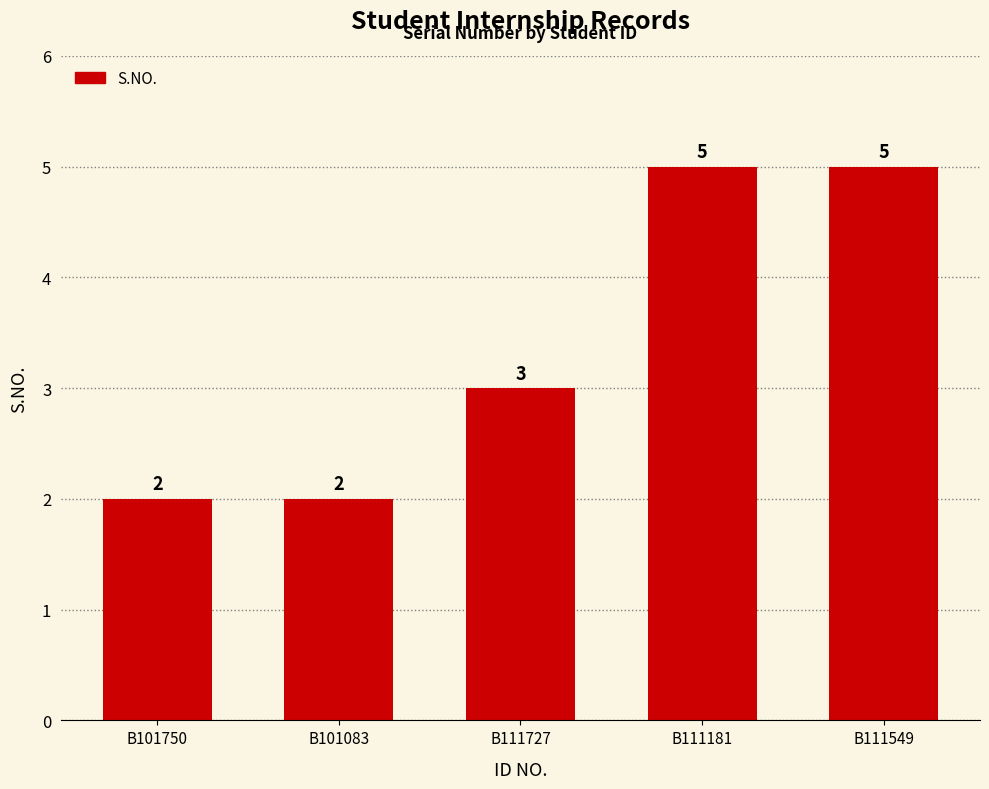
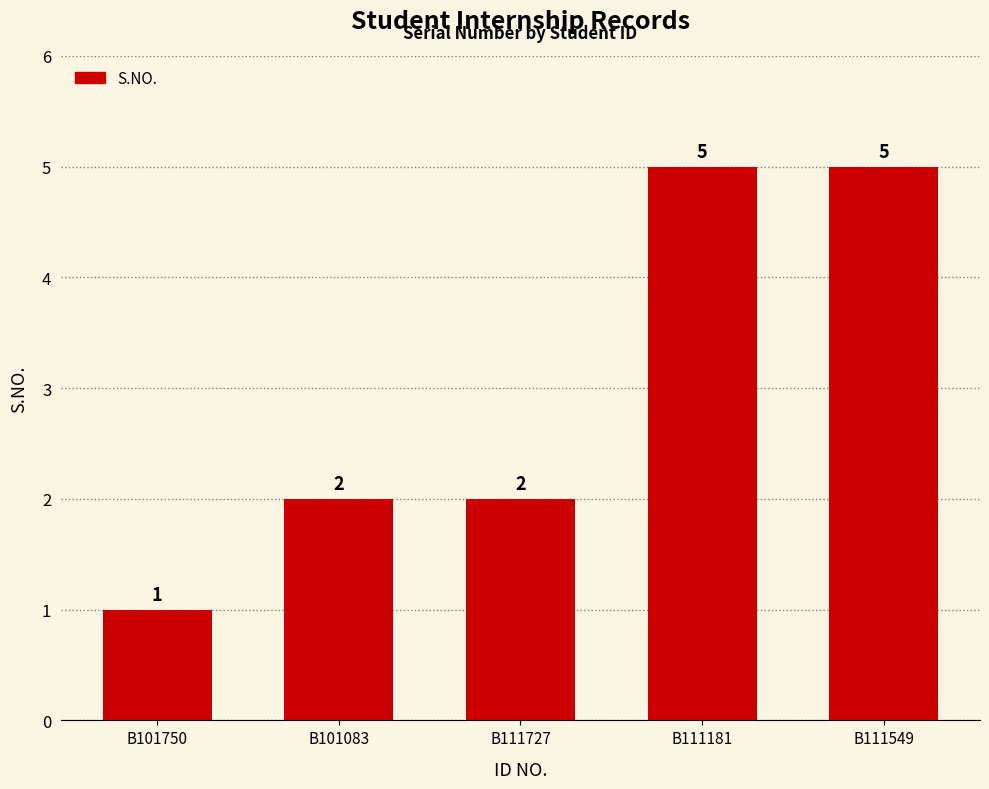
  {
-   "B101750": 2,
+   "B101750": 1,
    "B101083": 2,
-   "B111727": 3,
+   "B111727": 2,
    "B111181": 5,
    "B111549": 5
  }
